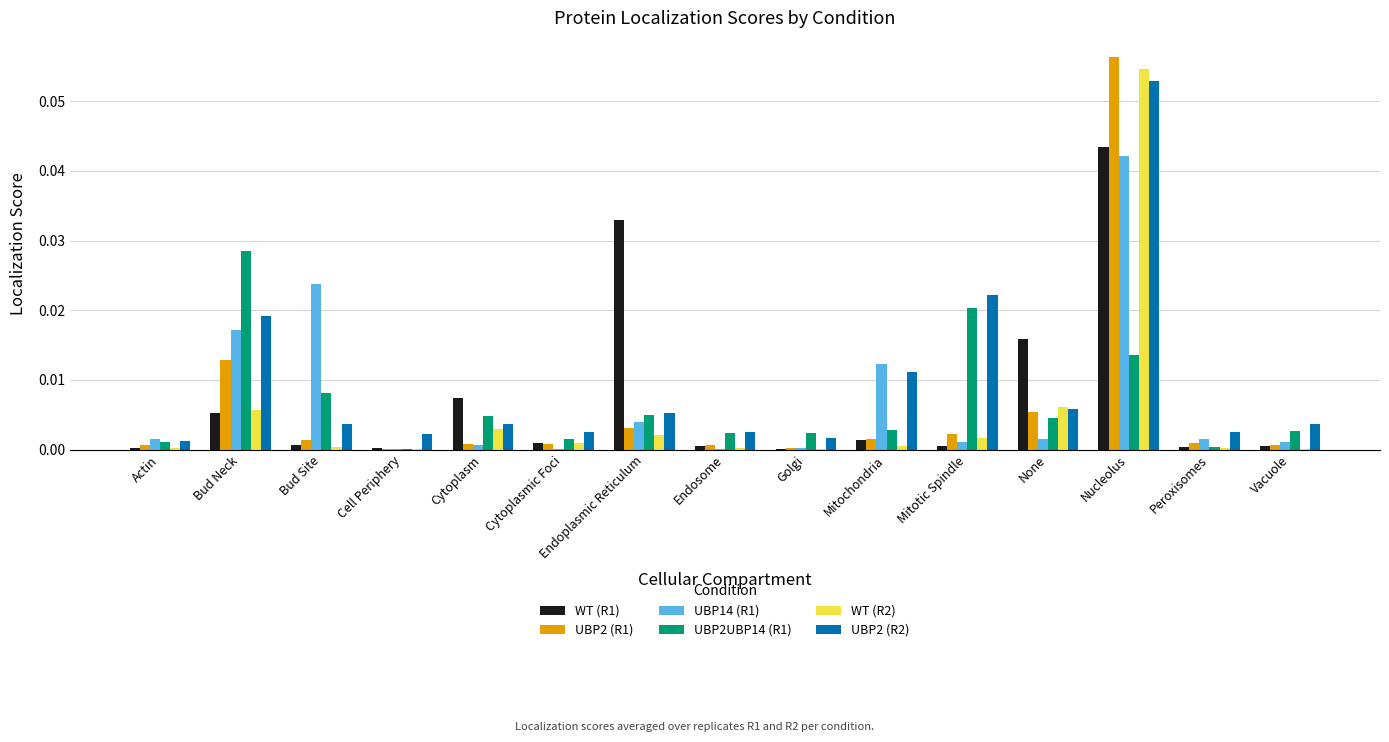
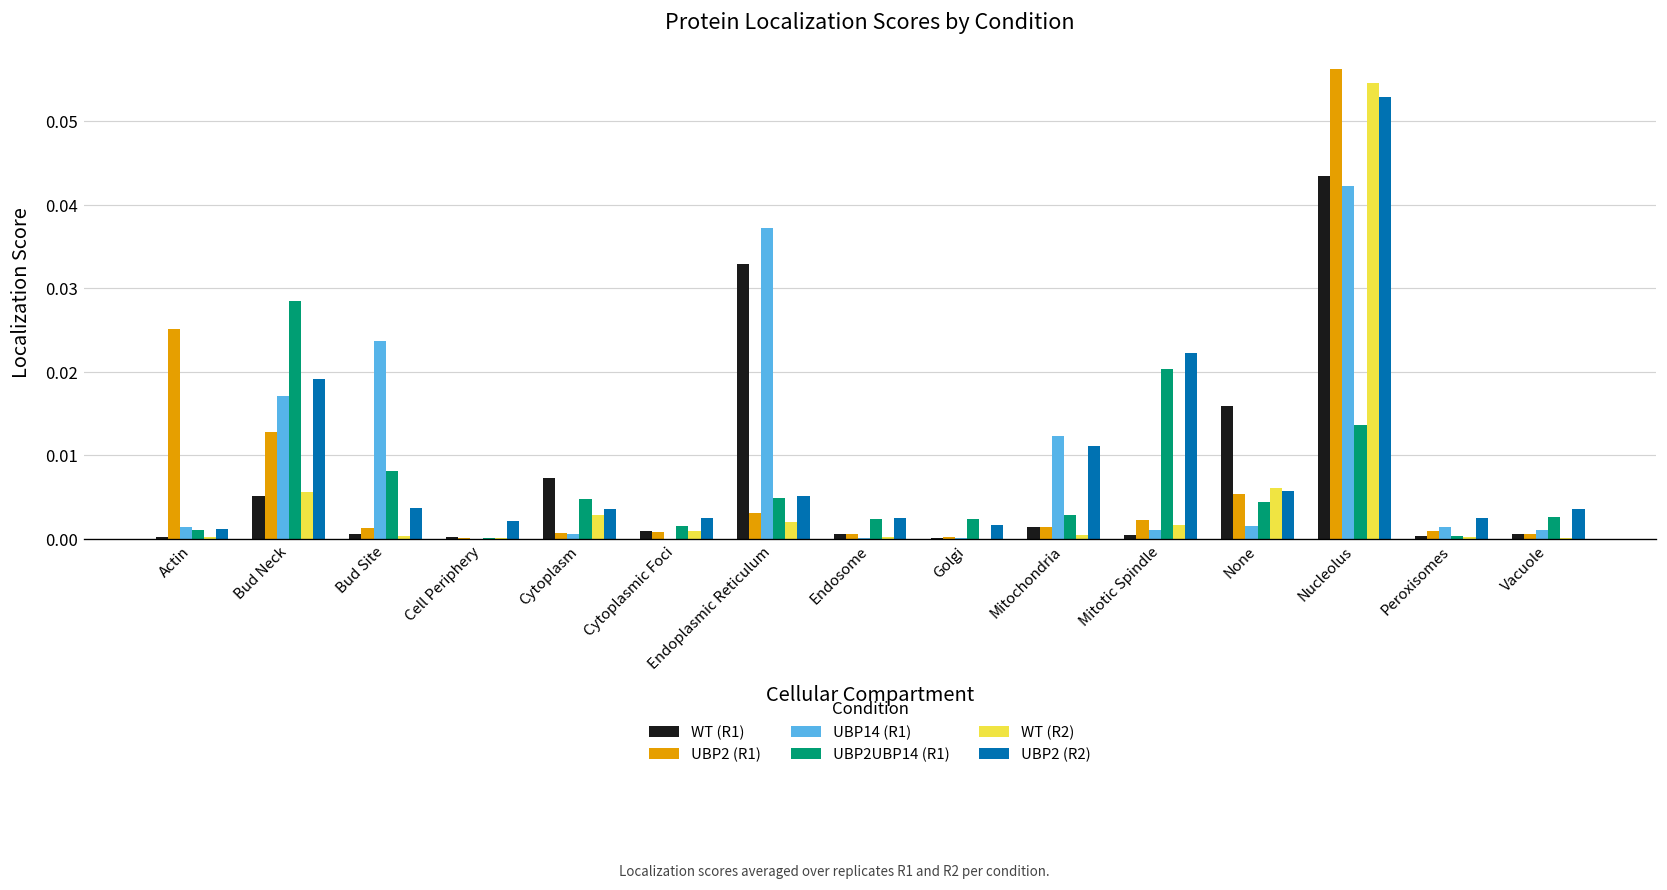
  {
    "WT (R1)": {
      "Bud Neck": 0.005,
      "Bud Site": 0.001,
      "Cytoplasm": 0.007,
      "Cytoplasmic Foci": 0.001,
      "Endoplasmic Reticulum": 0.033,
      "Endosome": 0.001,
      "Mitochondria": 0.001,
      "Mitotic Spindle": 0.001,
      "None": 0.016,
      "Nucleolus": 0.043,
      "Peroxisomes": 0.000,
      "Vacuole": 0.001
    },
    "UBP2 (R1)": {
-     "Actin": 0.001,
+     "Actin": 0.025,
      "Bud Neck": 0.013,
      "Bud Site": 0.001,
      "Cytoplasm": 0.001,
      "Cytoplasmic Foci": 0.001,
      "Endoplasmic Reticulum": 0.003,
      "Endosome": 0.001,
      "Mitochondria": 0.001,
      "Mitotic Spindle": 0.002,
      "None": 0.005,
      "Nucleolus": 0.056,
      "Peroxisomes": 0.001,
      "Vacuole": 0.001
    },
    "UBP14 (R1)": {
      "Actin": 0.002,
      "Bud Neck": 0.017,
      "Bud Site": 0.024,
      "Cytoplasm": 0.001,
-     "Endoplasmic Reticulum": 0.004,
+     "Endoplasmic Reticulum": 0.037,
      "Mitochondria": 0.012,
      "Mitotic Spindle": 0.001,
      "None": 0.002,
      "Nucleolus": 0.042,
      "Peroxisomes": 0.001,
      "Vacuole": 0.001
    },
    "UBP2UBP14 (R1)": {
      "Actin": 0.001,
      "Bud Neck": 0.028,
      "Bud Site": 0.008,
      "Cytoplasm": 0.005,
      "Cytoplasmic Foci": 0.002,
      "Endoplasmic Reticulum": 0.005,
      "Endosome": 0.002,
      "Golgi": 0.002,
      "Mitochondria": 0.003,
      "Mitotic Spindle": 0.020,
      "None": 0.004,
      "Nucleolus": 0.014,
      "Peroxisomes": 0.000,
      "Vacuole": 0.003
    },
    "WT (R2)": {
      "Bud Neck": 0.006,
      "Bud Site": 0.000,
      "Cytoplasm": 0.003,
      "Cytoplasmic Foci": 0.001,
      "Endoplasmic Reticulum": 0.002,
      "Mitochondria": 0.000,
      "Mitotic Spindle": 0.002,
      "None": 0.006,
      "Nucleolus": 0.055
    },
    "UBP2 (R2)": {
      "Actin": 0.001,
      "Bud Neck": 0.019,
      "Bud Site": 0.004,
      "Cell Periphery": 0.002,
      "Cytoplasm": 0.004,
      "Cytoplasmic Foci": 0.002,
      "Endoplasmic Reticulum": 0.005,
      "Endosome": 0.003,
      "Golgi": 0.002,
      "Mitochondria": 0.011,
      "Mitotic Spindle": 0.022,
      "None": 0.006,
      "Nucleolus": 0.053,
      "Peroxisomes": 0.002,
      "Vacuole": 0.004
    }
  }
